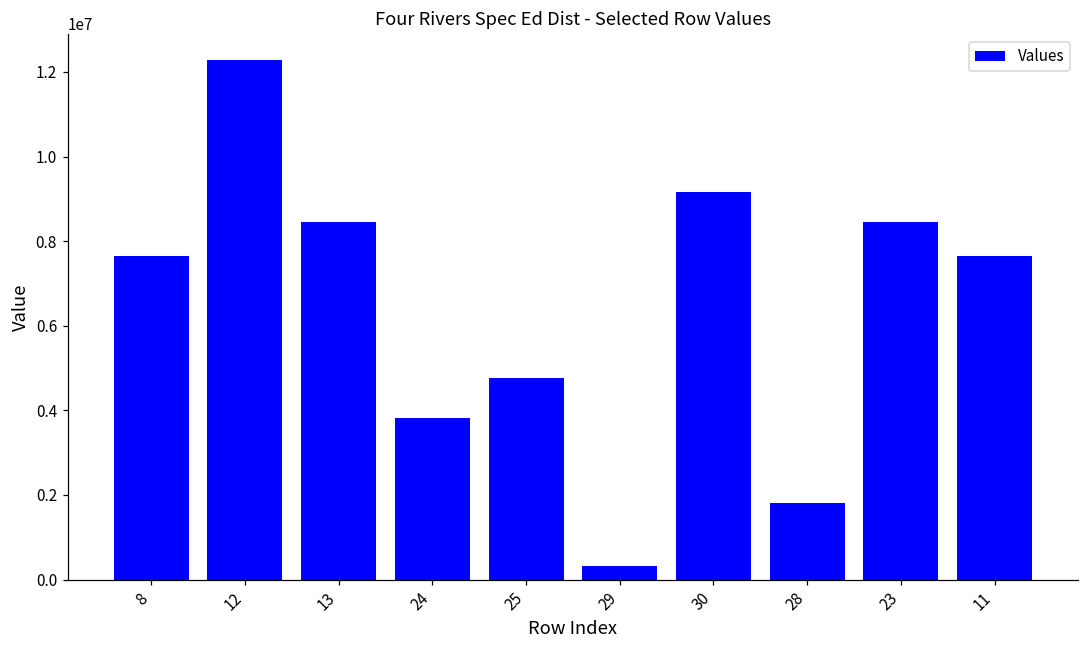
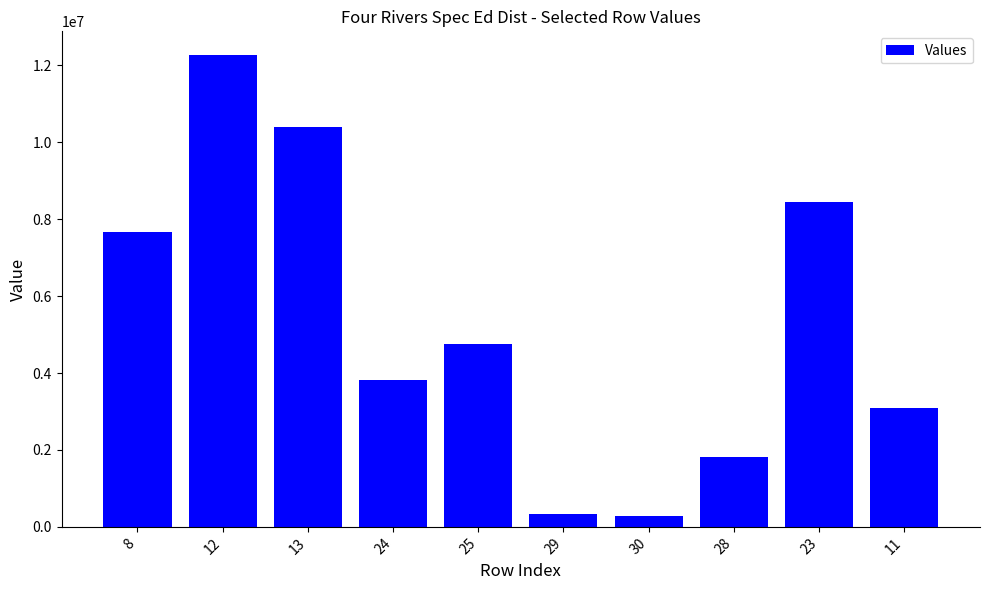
  {
    "8": 7700000,
    "12": 12300000,
-   "13": 8500000,
+   "13": 10400000,
    "24": 3800000,
    "25": 4800000,
    "29": 300000,
-   "30": 9200000,
+   "30": 300000,
    "28": 1800000,
    "23": 8500000,
-   "11": 7700000
+   "11": 3100000
  }
